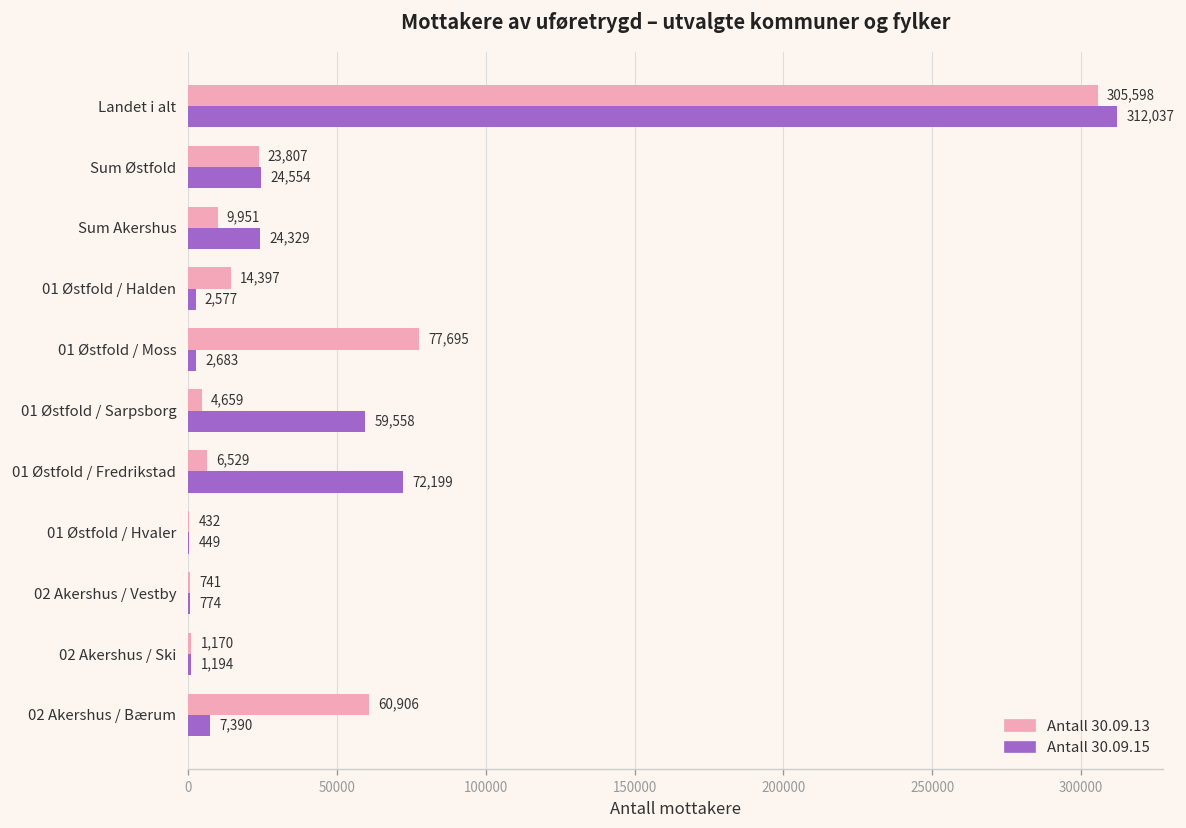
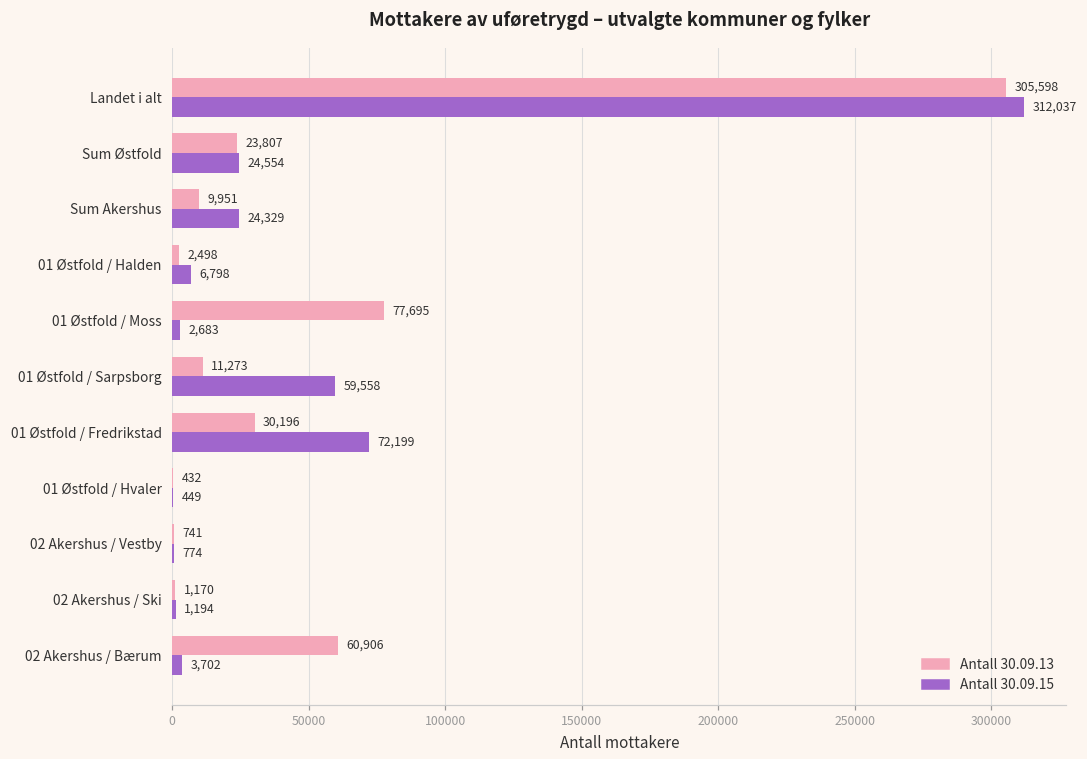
  {
    "Antall 30.09.13": {
      "Landet i alt": "305,598",
      "Sum Østfold": "23,807",
      "Sum Akershus": "9,951",
-     "01 Østfold / Halden": "14,397",
+     "01 Østfold / Halden": "2,498",
      "01 Østfold / Moss": "77,695",
-     "01 Østfold / Sarpsborg": "4,659",
-     "01 Østfold / Fredrikstad": "6,529",
+     "01 Østfold / Sarpsborg": "11,273",
+     "01 Østfold / Fredrikstad": "30,196",
      "01 Østfold / Hvaler": "432",
      "02 Akershus / Vestby": "741",
      "02 Akershus / Ski": "1,170",
      "02 Akershus / Bærum": "60,906"
    },
    "Antall 30.09.15": {
      "Landet i alt": "312,037",
      "Sum Østfold": "24,554",
      "Sum Akershus": "24,329",
-     "01 Østfold / Halden": "2,577",
+     "01 Østfold / Halden": "6,798",
      "01 Østfold / Moss": "2,683",
      "01 Østfold / Sarpsborg": "59,558",
      "01 Østfold / Fredrikstad": "72,199",
      "01 Østfold / Hvaler": "449",
      "02 Akershus / Vestby": "774",
      "02 Akershus / Ski": "1,194",
-     "02 Akershus / Bærum": "7,390"
+     "02 Akershus / Bærum": "3,702"
    }
  }
